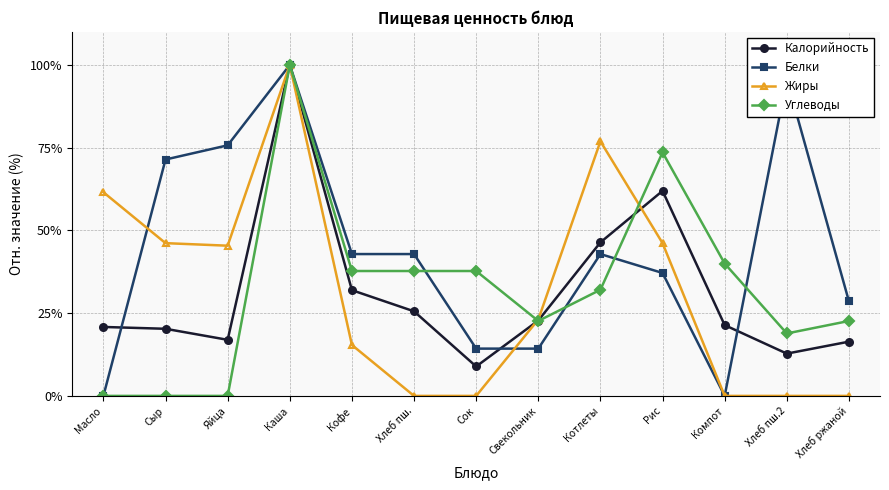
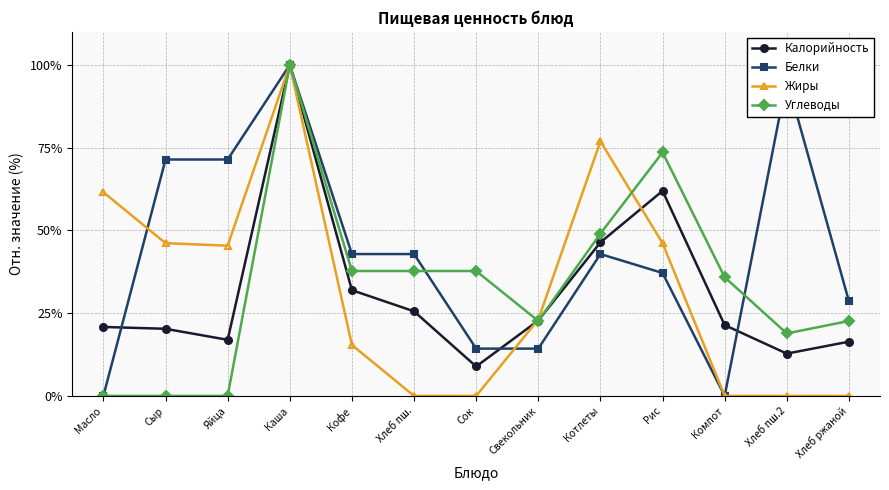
  {
    "Калорийность": {
      "Масло": "21%",
      "Сыр": "20%",
      "Яйца": "17%",
      "Кофе": "32%",
      "Хлеб пш.": "26%",
      "Сок": "9%",
      "Котлеты": "46%",
      "Рис": "62%",
      "Компот": "21%",
      "Хлеб пш.2": "13%",
      "Хлеб ржаной": "16%"
    },
    "Белки": {
      "Сыр": "71%",
-     "Яйца": "76%",
+     "Яйца": "71%",
      "Кофе": "43%",
      "Хлеб пш.": "43%",
      "Сок": "14%",
      "Свекольник": "14%",
      "Котлеты": "43%",
      "Рис": "37%",
      "Хлеб ржаной": "29%"
    },
    "Жиры": {
      "Масло": "62%",
      "Сыр": "46%",
      "Яйца": "45%",
      "Кофе": "15%",
      "Хлеб пш.": "0%",
      "Сок": "0%",
      "Котлеты": "77%",
      "Рис": "46%",
      "Хлеб пш.2": "0%",
      "Хлеб ржаной": "0%"
    },
    "Углеводы": {
      "Сыр": "0%",
      "Яйца": "0%",
      "Кофе": "38%",
      "Хлеб пш.": "38%",
      "Сок": "38%",
-     "Котлеты": "32%",
+     "Котлеты": "49%",
      "Рис": "74%",
-     "Компот": "40%",
+     "Компот": "36%",
      "Хлеб пш.2": "19%",
      "Хлеб ржаной": "23%"
    }
  }
